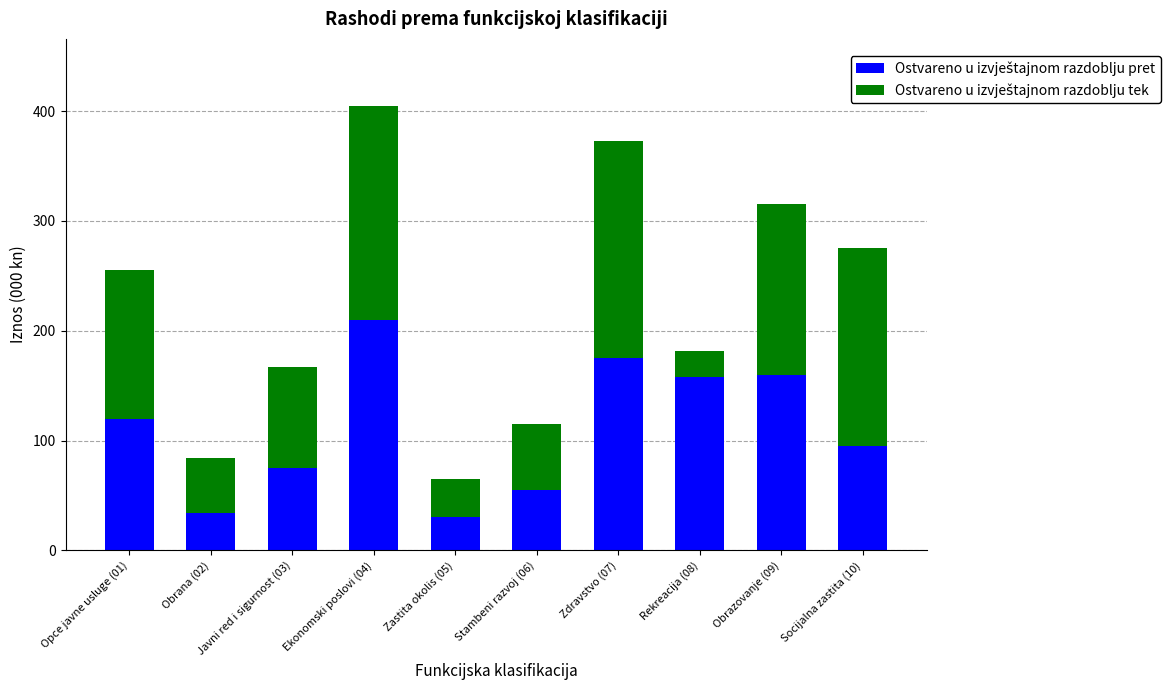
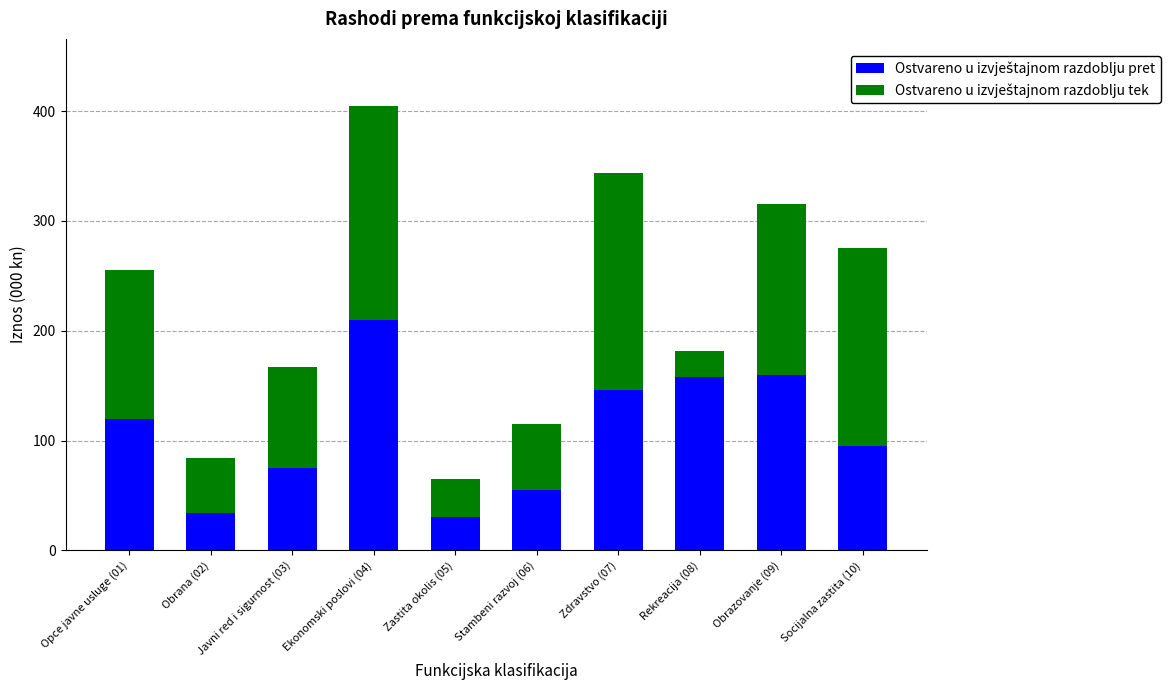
  {
    "Ostvareno u izvještajnom razdoblju pret": {
      "Opce javne usluge (01)": 120,
      "Obrana (02)": 34,
      "Javni red i sigurnost (03)": 75,
      "Ekonomski poslovi (04)": 210,
      "Zastita okolis (05)": 30,
      "Stambeni razvoj (06)": 55,
-     "Zdravstvo (07)": 175,
+     "Zdravstvo (07)": 146,
      "Rekreacija (08)": 158,
      "Obrazovanje (09)": 160,
      "Socijalna zastita (10)": 95
    },
    "Ostvareno u izvještajnom razdoblju tek": {
      "Opce javne usluge (01)": 135,
      "Obrana (02)": 50,
      "Javni red i sigurnost (03)": 92,
      "Ekonomski poslovi (04)": 195,
      "Zastita okolis (05)": 35,
      "Stambeni razvoj (06)": 60,
      "Zdravstvo (07)": 198,
      "Rekreacija (08)": 24,
      "Obrazovanje (09)": 155,
      "Socijalna zastita (10)": 180
    }
  }
